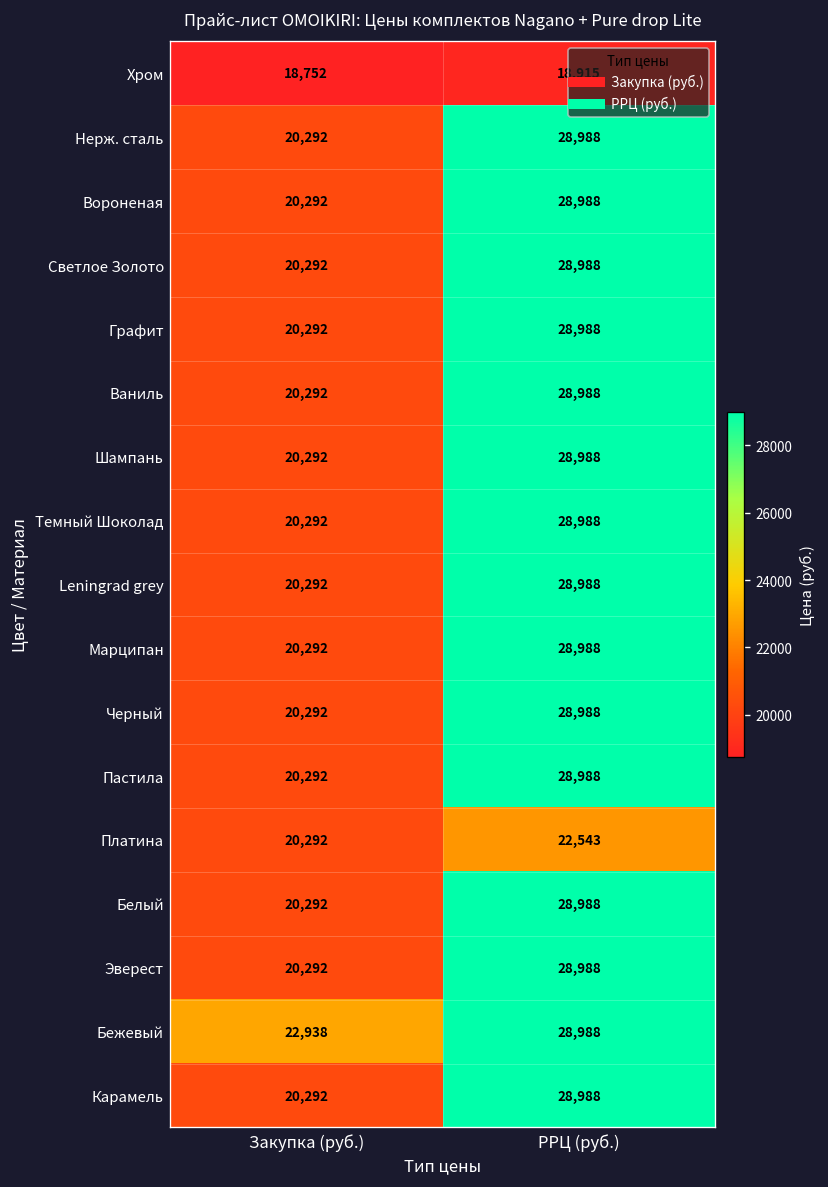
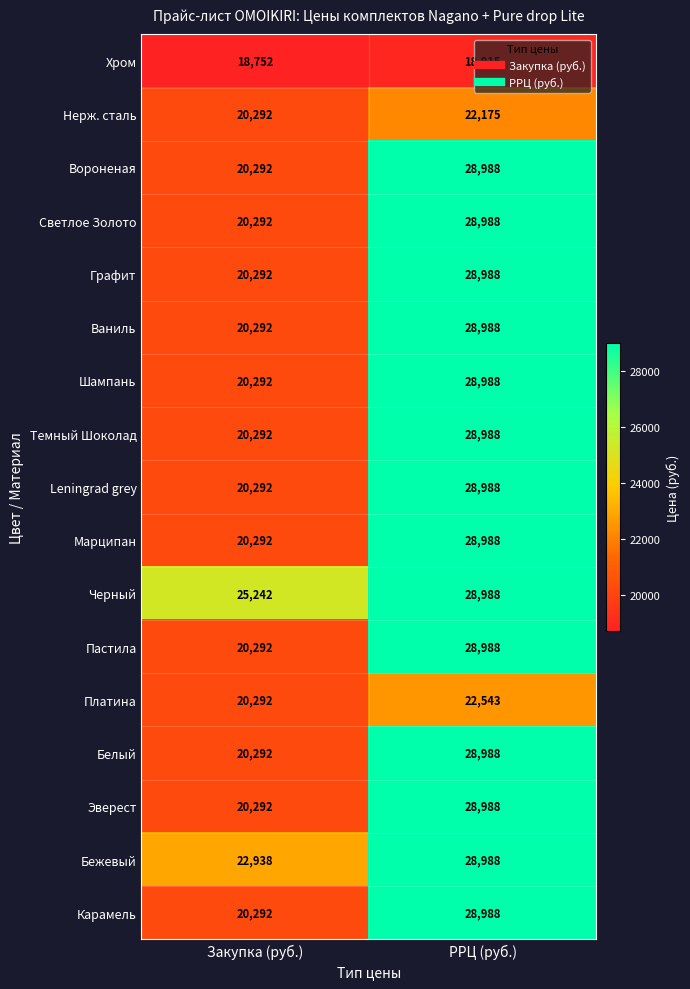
  {
    "Хром": {
      "Закупка (руб.)": "18,752"
    },
    "Нерж. сталь": {
      "Закупка (руб.)": "20,292",
-     "РРЦ (руб.)": "28,988"
+     "РРЦ (руб.)": "22,175"
    },
    "Вороненая": {
      "Закупка (руб.)": "20,292",
      "РРЦ (руб.)": "28,988"
    },
    "Светлое Золото": {
      "Закупка (руб.)": "20,292",
      "РРЦ (руб.)": "28,988"
    },
    "Графит": {
      "Закупка (руб.)": "20,292",
      "РРЦ (руб.)": "28,988"
    },
    "Ваниль": {
      "Закупка (руб.)": "20,292",
      "РРЦ (руб.)": "28,988"
    },
    "Шампань": {
      "Закупка (руб.)": "20,292",
      "РРЦ (руб.)": "28,988"
    },
    "Темный Шоколад": {
      "Закупка (руб.)": "20,292",
      "РРЦ (руб.)": "28,988"
    },
    "Leningrad grey": {
      "Закупка (руб.)": "20,292",
      "РРЦ (руб.)": "28,988"
    },
    "Марципан": {
      "Закупка (руб.)": "20,292",
      "РРЦ (руб.)": "28,988"
    },
    "Черный": {
-     "Закупка (руб.)": "20,292",
+     "Закупка (руб.)": "25,242",
      "РРЦ (руб.)": "28,988"
    },
    "Пастила": {
      "Закупка (руб.)": "20,292",
      "РРЦ (руб.)": "28,988"
    },
    "Платина": {
      "Закупка (руб.)": "20,292",
      "РРЦ (руб.)": "22,543"
    },
    "Белый": {
      "Закупка (руб.)": "20,292",
      "РРЦ (руб.)": "28,988"
    },
    "Эверест": {
      "Закупка (руб.)": "20,292",
      "РРЦ (руб.)": "28,988"
    },
    "Бежевый": {
      "Закупка (руб.)": "22,938",
      "РРЦ (руб.)": "28,988"
    },
    "Карамель": {
      "Закупка (руб.)": "20,292",
      "РРЦ (руб.)": "28,988"
    }
  }
